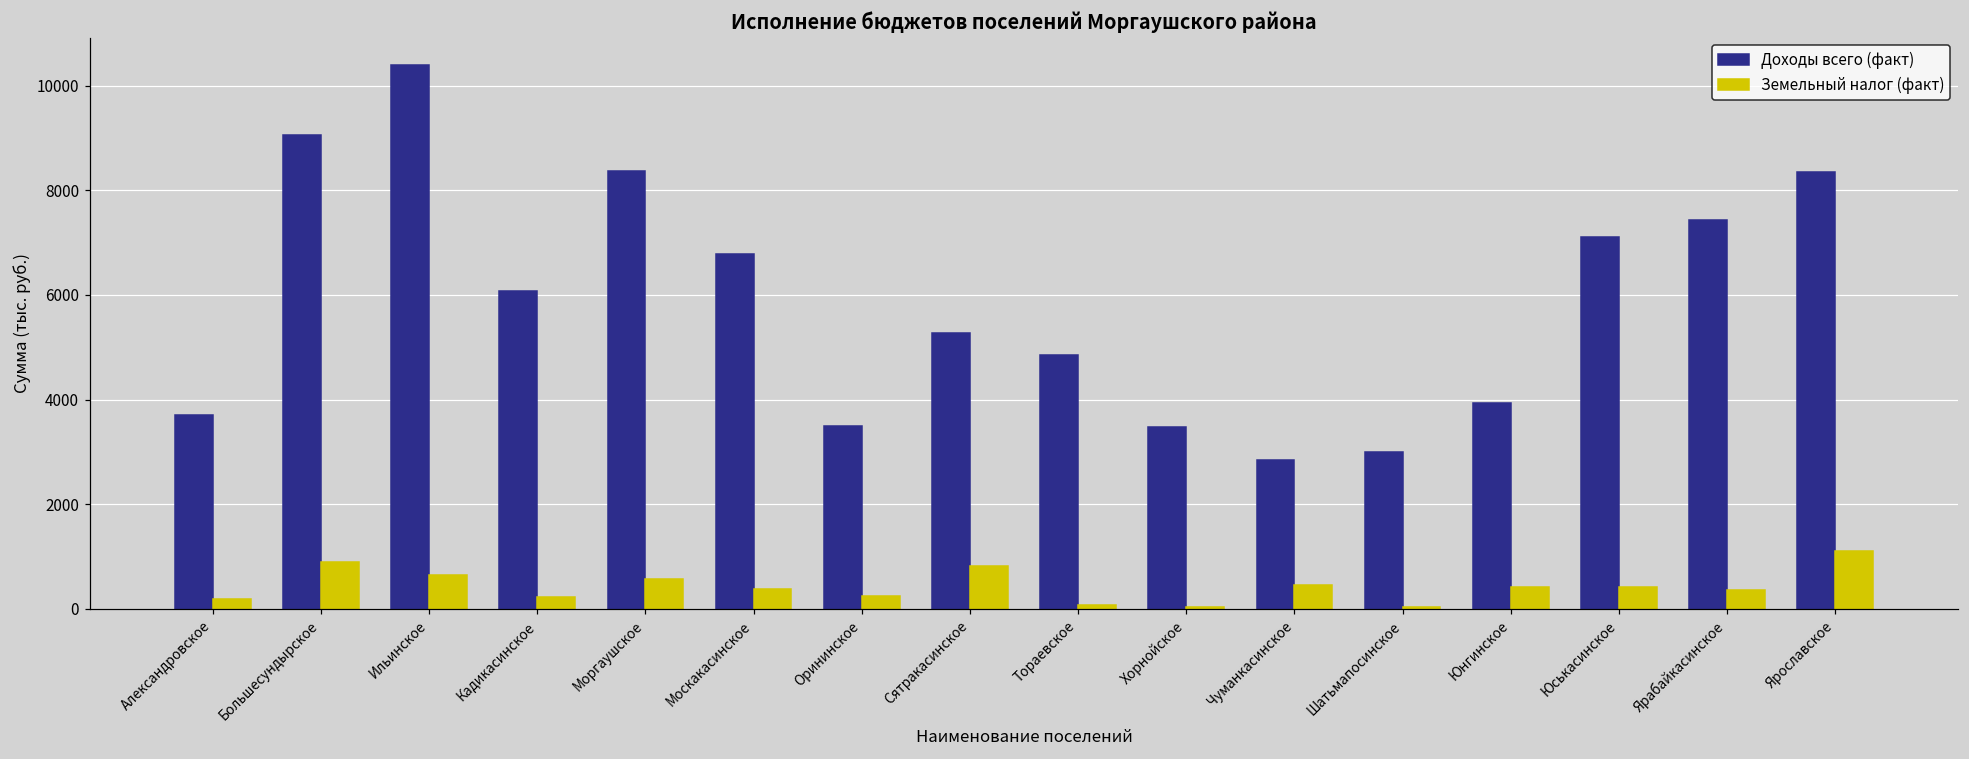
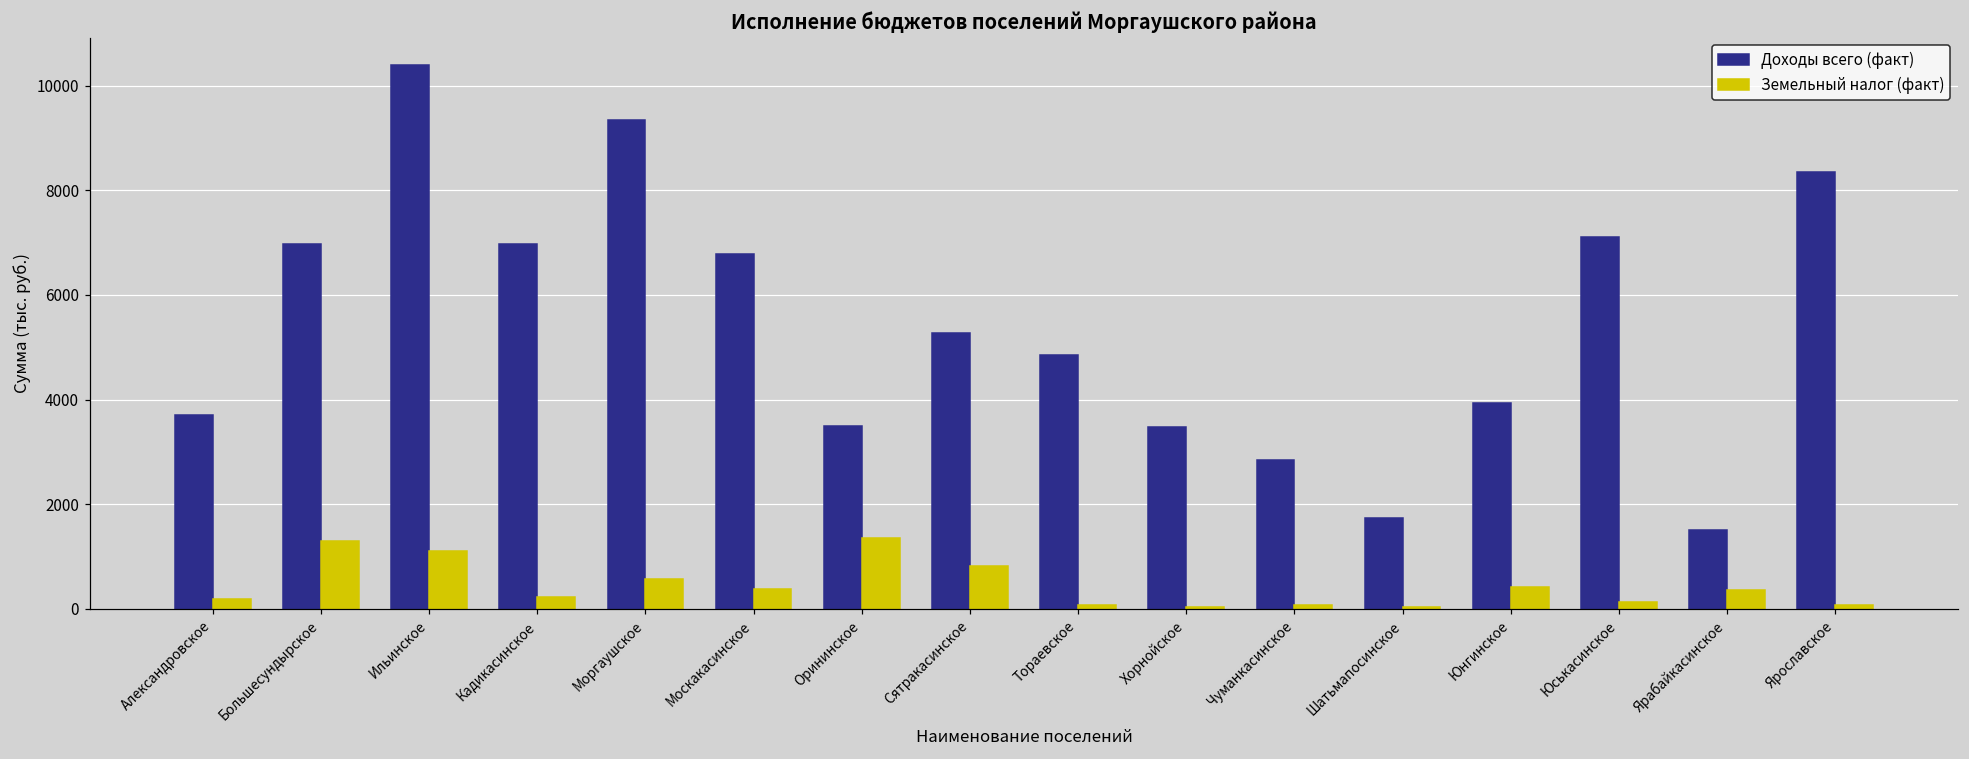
  {
    "Доходы всего (факт)": {
      "Александровское": 3700,
-     "Большесундырское": 9100,
+     "Большесундырское": 7000,
      "Ильинское": 10400,
-     "Кадикасинское": 6100,
-     "Моргаушское": 8400,
+     "Кадикасинское": 7000,
+     "Моргаушское": 9400,
      "Москакасинское": 6800,
      "Орининское": 3500,
      "Сятракасинское": 5300,
      "Тораевское": 4900,
      "Хорнойское": 3500,
      "Чуманкасинское": 2800,
-     "Шатьмапосинское": 3000,
+     "Шатьмапосинское": 1700,
      "Юнгинское": 3900,
      "Юськасинское": 7100,
-     "Ярабайкасинское": 7400,
+     "Ярабайкасинское": 1500,
      "Ярославское": 8400
    },
    "Земельный налог (факт)": {
      "Александровское": 200,
-     "Большесундырское": 900,
-     "Ильинское": 600,
+     "Большесундырское": 1300,
+     "Ильинское": 1100,
      "Кадикасинское": 200,
      "Моргаушское": 600,
      "Москакасинское": 400,
-     "Орининское": 200,
+     "Орининское": 1300,
      "Сятракасинское": 800,
      "Тораевское": 100,
-     "Чуманкасинское": 400,
+     "Чуманкасинское": 100,
      "Юнгинское": 400,
-     "Юськасинское": 400,
+     "Юськасинское": 100,
      "Ярабайкасинское": 400,
-     "Ярославское": 1100
+     "Ярославское": 100
    }
  }
